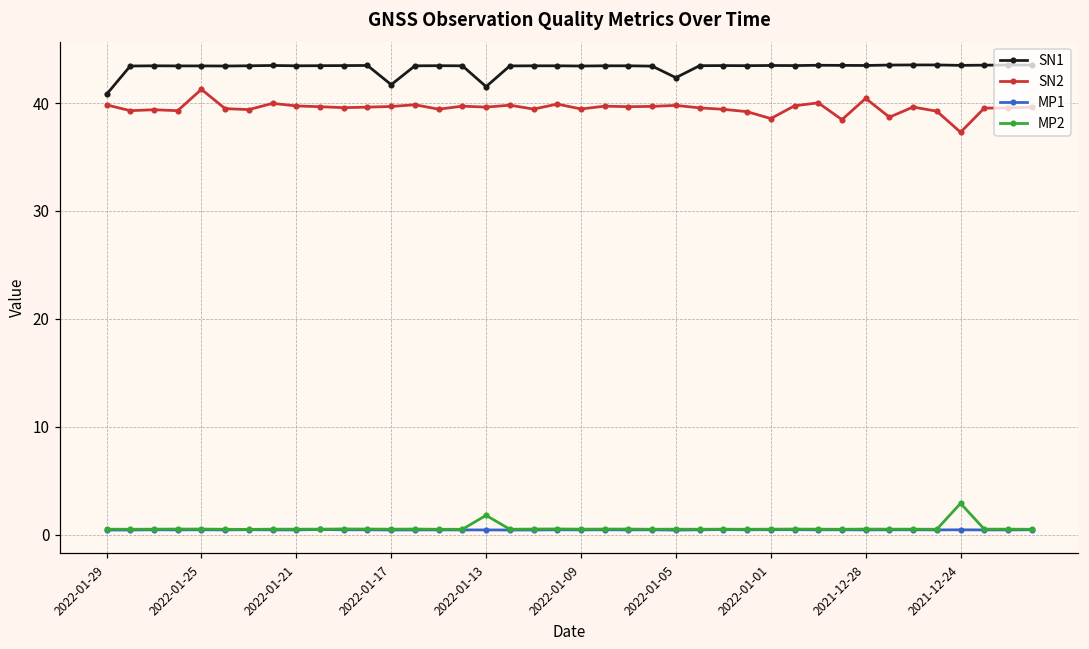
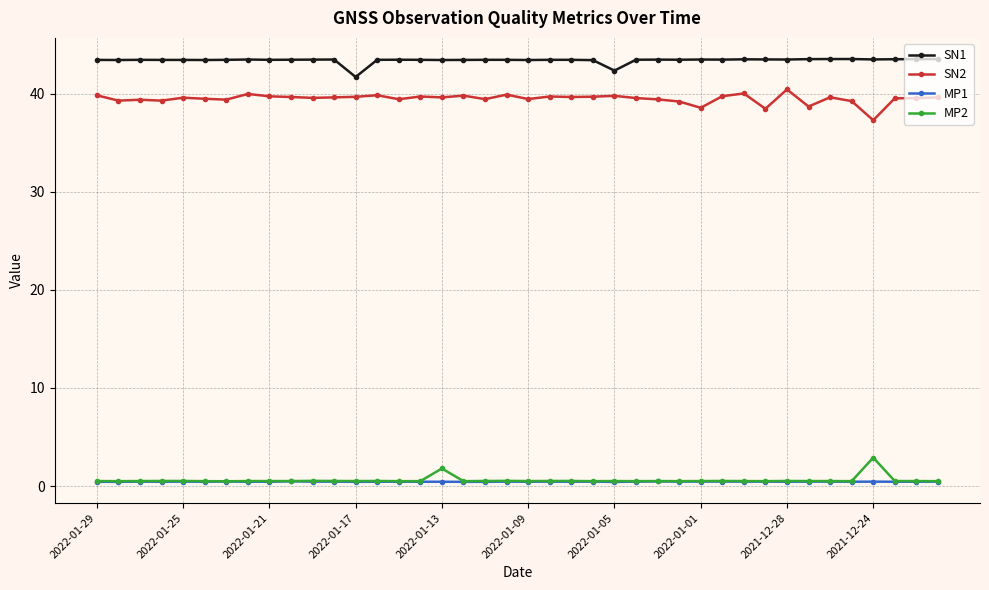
  {
    "SN1": {
-     "2022-01-29": 41,
+     "2022-01-29": 43,
      "2022-01-25": 43,
      "2022-01-21": 43,
      "2022-01-17": 42,
-     "2022-01-13": 42,
+     "2022-01-13": 43,
      "2022-01-09": 43,
      "2022-01-05": 42,
      "2022-01-01": 43,
      "2021-12-28": 43,
      "2021-12-24": 43
    },
    "SN2": {
      "2022-01-29": 40,
-     "2022-01-25": 41,
+     "2022-01-25": 40,
      "2022-01-21": 40,
      "2022-01-17": 40,
      "2022-01-13": 40,
      "2022-01-09": 39,
      "2022-01-05": 40,
      "2022-01-01": 39,
      "2021-12-28": 40,
      "2021-12-24": 37
    },
    "MP1": {
      "2022-01-13": 0,
      "2021-12-24": 0
    },
    "MP2": {
      "2022-01-13": 2,
      "2021-12-24": 3
    }
  }
